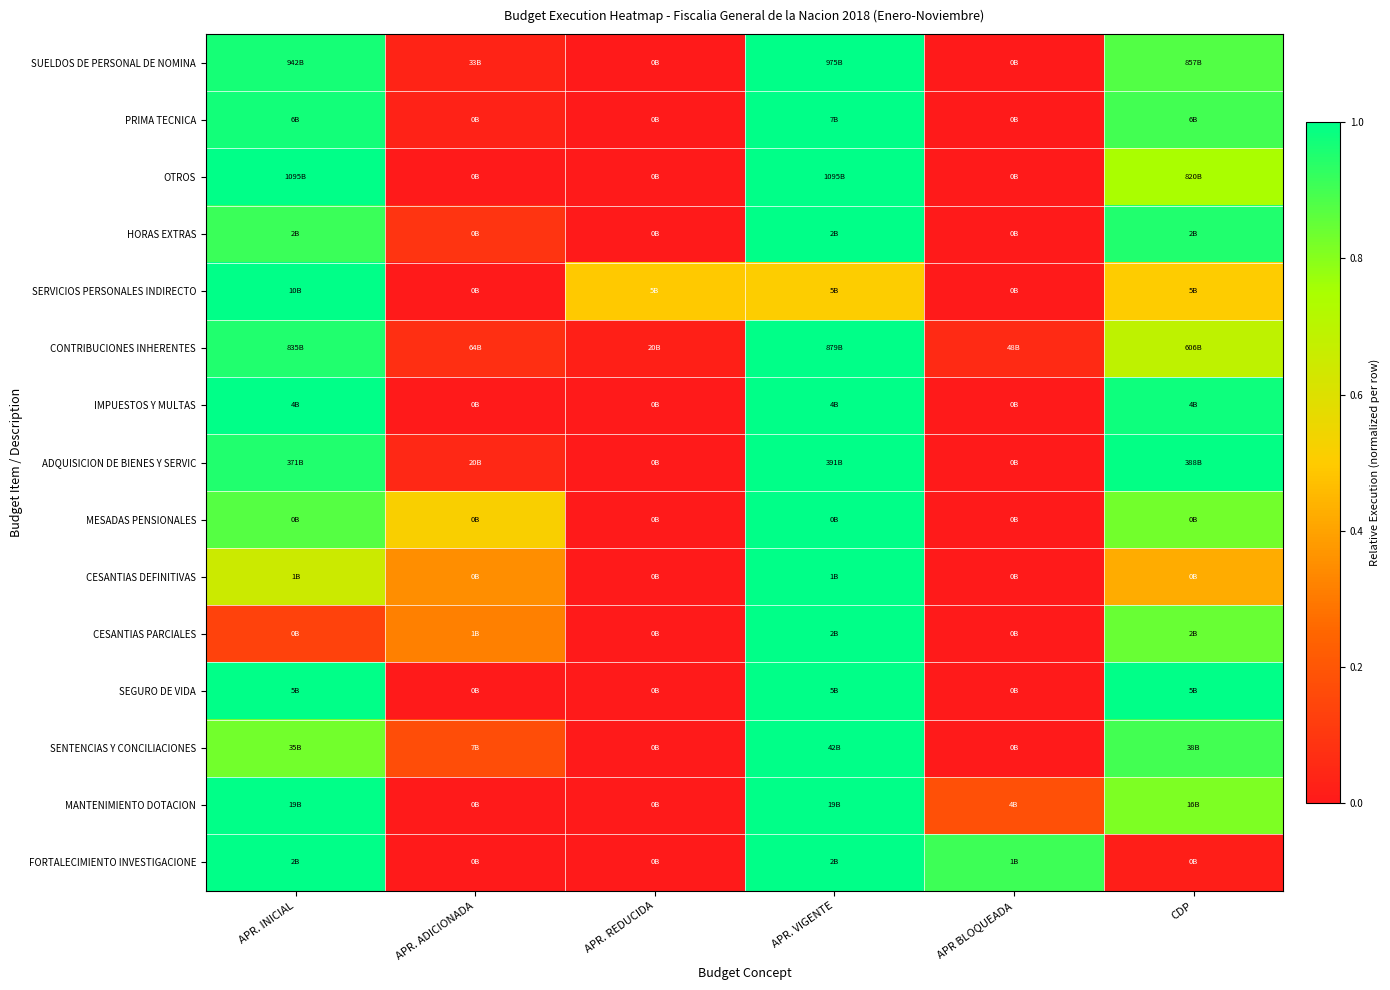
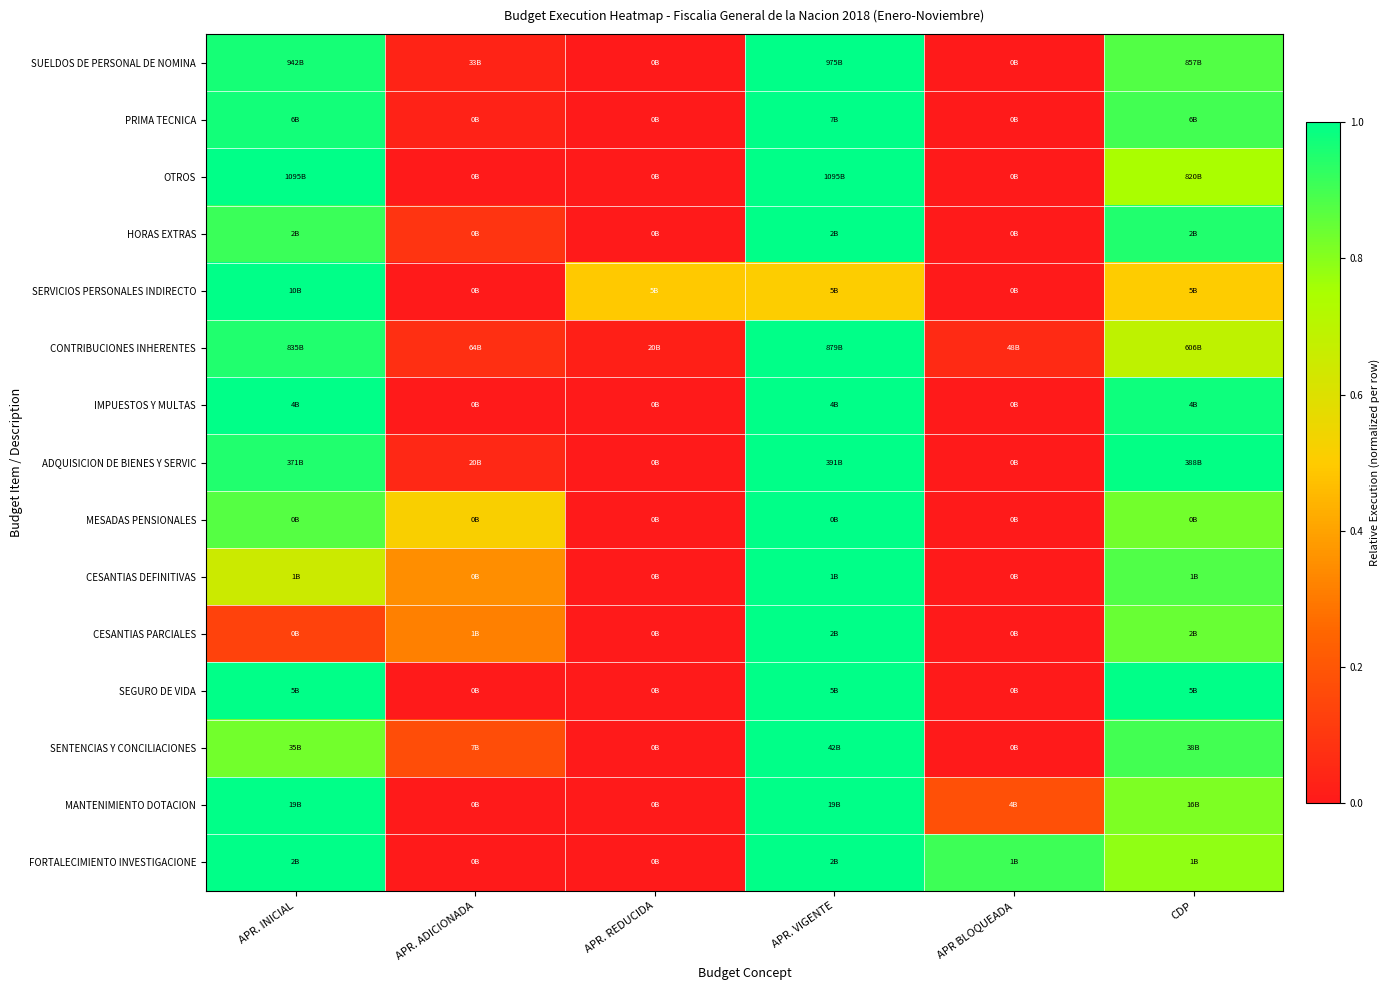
  {
    "SUELDOS DE PERSONAL DE NOMINA": {
      "APR. INICIAL": "942B",
      "APR. ADICIONADA": "33B",
      "APR. REDUCIDA": "0B",
      "APR. VIGENTE": "975B",
      "APR BLOQUEADA": "0B",
      "CDP": "857B"
    },
    "PRIMA TECNICA": {
      "APR. INICIAL": "6B",
      "APR. ADICIONADA": "0B",
      "APR. REDUCIDA": "0B",
      "APR. VIGENTE": "7B",
      "APR BLOQUEADA": "0B",
      "CDP": "6B"
    },
    "OTROS": {
      "APR. INICIAL": "1095B",
      "APR. ADICIONADA": "0B",
      "APR. REDUCIDA": "0B",
      "APR. VIGENTE": "1095B",
      "APR BLOQUEADA": "0B",
      "CDP": "820B"
    },
    "HORAS EXTRAS": {
      "APR. INICIAL": "2B",
      "APR. ADICIONADA": "0B",
      "APR. REDUCIDA": "0B",
      "APR. VIGENTE": "2B",
      "APR BLOQUEADA": "0B",
      "CDP": "2B"
    },
    "SERVICIOS PERSONALES INDIRECTO": {
      "APR. INICIAL": "10B",
      "APR. ADICIONADA": "0B",
      "APR. REDUCIDA": "5B",
      "APR. VIGENTE": "5B",
      "APR BLOQUEADA": "0B",
      "CDP": "5B"
    },
    "CONTRIBUCIONES INHERENTES": {
      "APR. INICIAL": "835B",
      "APR. ADICIONADA": "64B",
      "APR. REDUCIDA": "20B",
      "APR. VIGENTE": "879B",
      "APR BLOQUEADA": "48B",
      "CDP": "606B"
    },
    "IMPUESTOS Y MULTAS": {
      "APR. INICIAL": "4B",
      "APR. ADICIONADA": "0B",
      "APR. REDUCIDA": "0B",
      "APR. VIGENTE": "4B",
      "APR BLOQUEADA": "0B",
      "CDP": "4B"
    },
    "ADQUISICION DE BIENES Y SERVIC": {
      "APR. INICIAL": "371B",
      "APR. ADICIONADA": "20B",
      "APR. REDUCIDA": "0B",
      "APR. VIGENTE": "391B",
      "APR BLOQUEADA": "0B",
      "CDP": "388B"
    },
    "MESADAS PENSIONALES": {
      "APR. INICIAL": "0B",
      "APR. ADICIONADA": "0B",
      "APR. REDUCIDA": "0B",
      "APR. VIGENTE": "0B",
      "APR BLOQUEADA": "0B",
      "CDP": "0B"
    },
    "CESANTIAS DEFINITIVAS": {
      "APR. INICIAL": "1B",
      "APR. ADICIONADA": "0B",
      "APR. REDUCIDA": "0B",
      "APR. VIGENTE": "1B",
      "APR BLOQUEADA": "0B",
-     "CDP": "0B"
+     "CDP": "1B"
    },
    "CESANTIAS PARCIALES": {
      "APR. INICIAL": "0B",
      "APR. ADICIONADA": "1B",
      "APR. REDUCIDA": "0B",
      "APR. VIGENTE": "2B",
      "APR BLOQUEADA": "0B",
      "CDP": "2B"
    },
    "SEGURO DE VIDA": {
      "APR. INICIAL": "5B",
      "APR. ADICIONADA": "0B",
      "APR. REDUCIDA": "0B",
      "APR. VIGENTE": "5B",
      "APR BLOQUEADA": "0B",
      "CDP": "5B"
    },
    "SENTENCIAS Y CONCILIACIONES": {
      "APR. INICIAL": "35B",
      "APR. ADICIONADA": "7B",
      "APR. REDUCIDA": "0B",
      "APR. VIGENTE": "42B",
      "APR BLOQUEADA": "0B",
      "CDP": "38B"
    },
    "MANTENIMIENTO DOTACION": {
      "APR. INICIAL": "19B",
      "APR. ADICIONADA": "0B",
      "APR. REDUCIDA": "0B",
      "APR. VIGENTE": "19B",
      "APR BLOQUEADA": "4B",
      "CDP": "16B"
    },
    "FORTALECIMIENTO INVESTIGACIONE": {
      "APR. INICIAL": "2B",
      "APR. ADICIONADA": "0B",
      "APR. REDUCIDA": "0B",
      "APR. VIGENTE": "2B",
      "APR BLOQUEADA": "1B",
-     "CDP": "0B"
+     "CDP": "1B"
    }
  }
